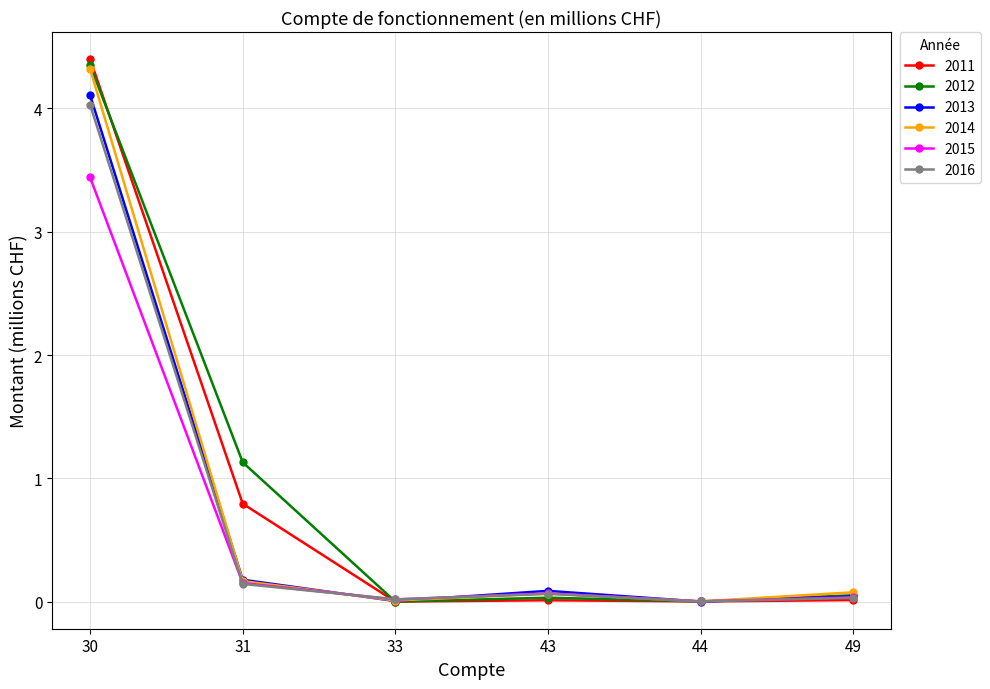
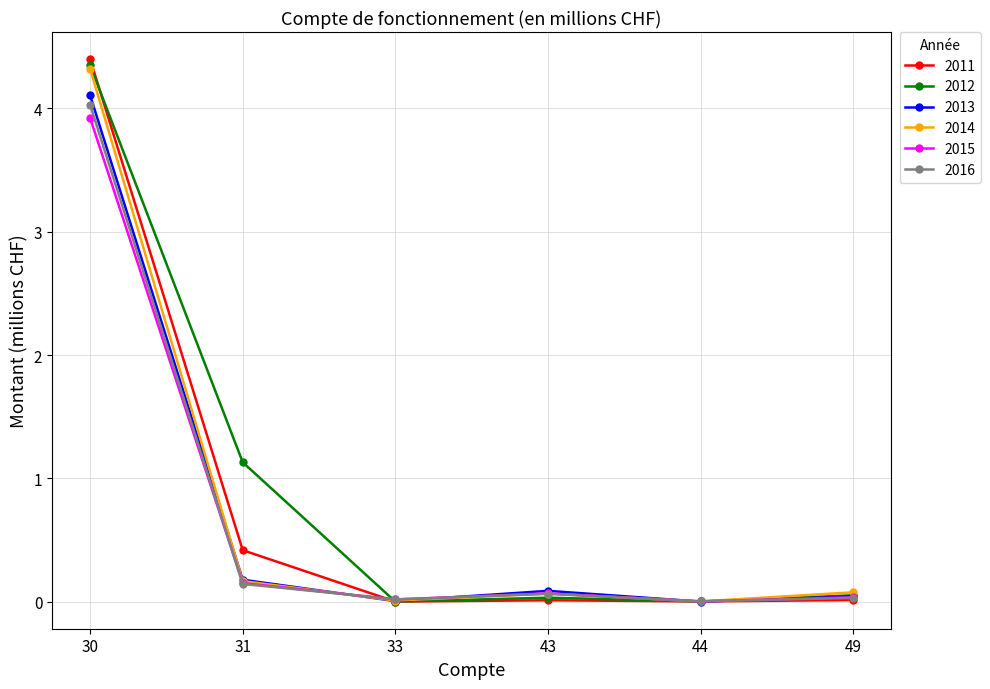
  {
    "2011": {
      "30": 4.40,
-     "31": 0.79,
+     "31": 0.42,
      "43": 0.01
    },
    "2012": {
      "30": 4.35,
      "31": 1.13,
      "43": 0.03
    },
    "2013": {
      "30": 4.11
    },
    "2014": {
      "30": 4.32,
      "49": 0.08
    },
    "2015": {
-     "30": 3.44
+     "30": 3.92
    },
    "2016": {
      "30": 4.03
    }
  }
